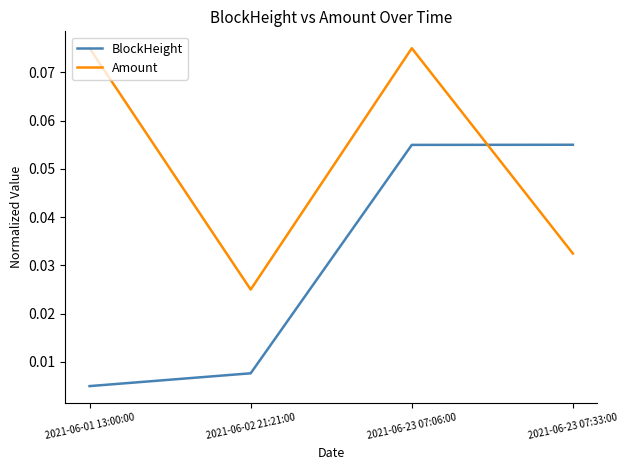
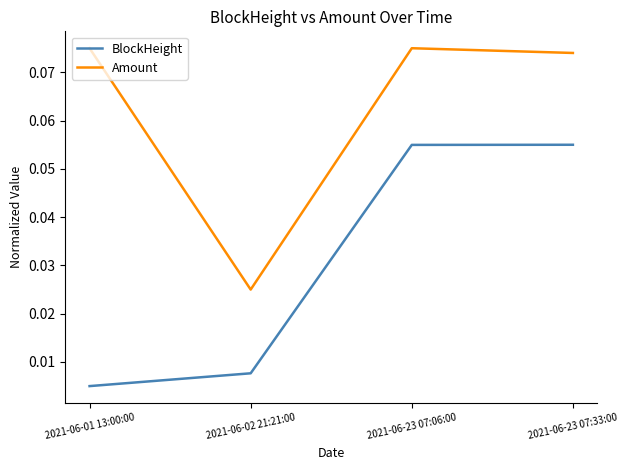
  {
    "BlockHeight": {
      "2021-06-01 13:00:00": 0.005,
      "2021-06-02 21:21:00": 0.008,
      "2021-06-23 07:06:00": 0.055,
      "2021-06-23 07:33:00": 0.055
    },
    "Amount": {
      "2021-06-02 21:21:00": 0.025,
      "2021-06-23 07:06:00": 0.075,
-     "2021-06-23 07:33:00": 0.032
+     "2021-06-23 07:33:00": 0.074
    }
  }
